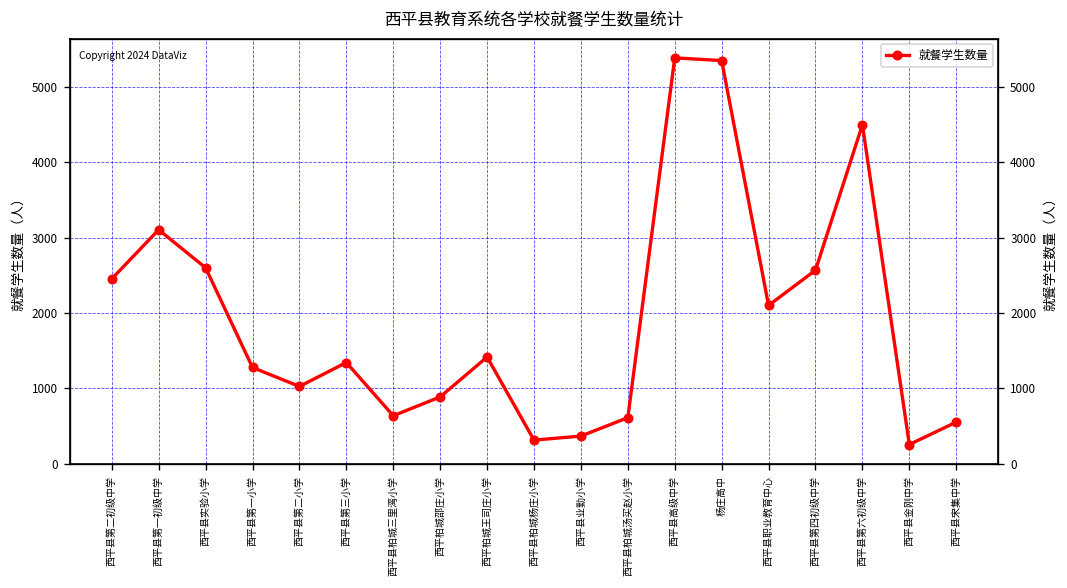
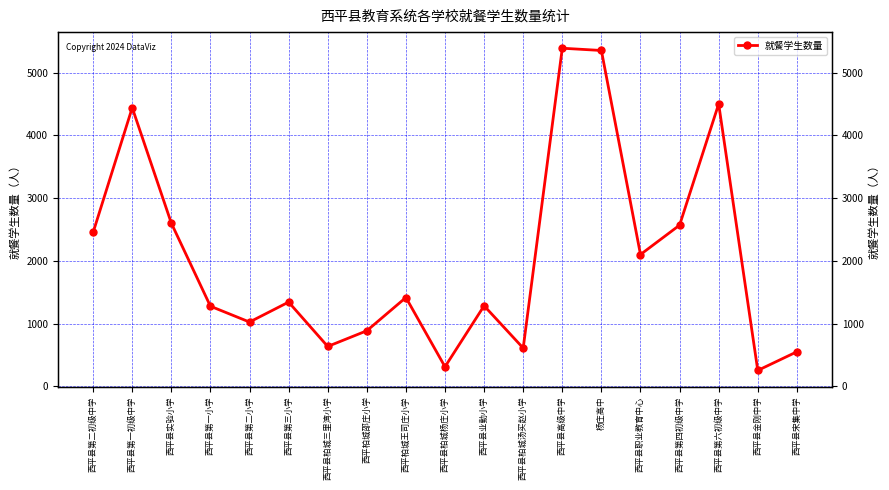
  {
    "西平县第二初级中学": 2500,
-   "西平县第一初级中学": 3100,
+   "西平县第一初级中学": 4400,
    "西平县实验小学": 2600,
    "西平县第一小学": 1300,
    "西平县第二小学": 1000,
    "西平县第三小学": 1300,
    "西平县柏城三里湾小学": 600,
    "西平柏城邵庄小学": 900,
    "西平柏城王司庄小学": 1400,
    "西平县柏城杨庄小学": 300,
-   "西平县业勤小学": 400,
+   "西平县业勤小学": 1300,
    "西平县柏城汤买赵小学": 600,
    "西平县高级中学": 5400,
    "杨庄高中": 5400,
    "西平县职业教育中心": 2100,
    "西平县第四初级中学": 2600,
    "西平县第六初级中学": 4500,
    "西平县金刚中学": 300,
    "西平县宋集中学": 600
  }
